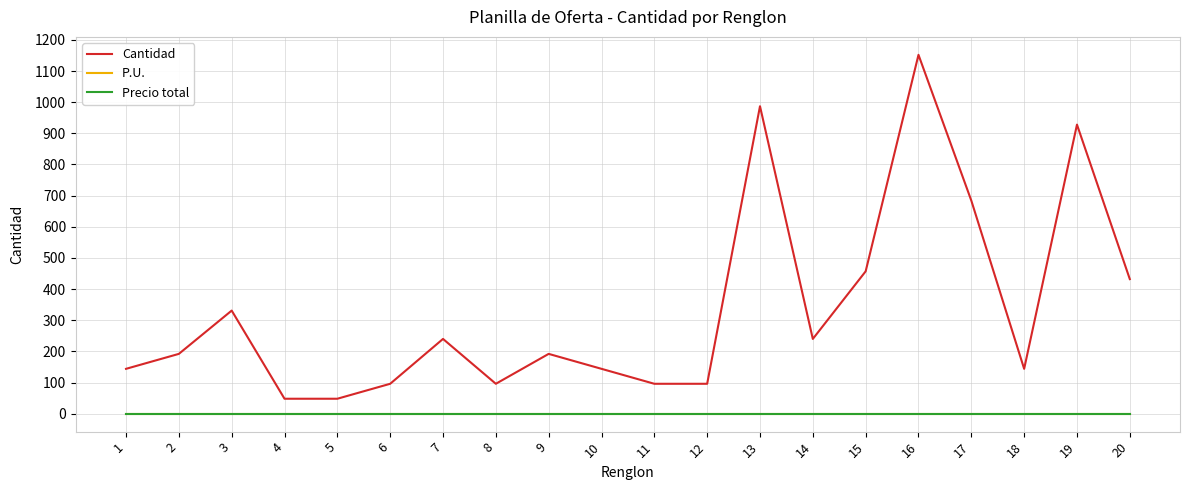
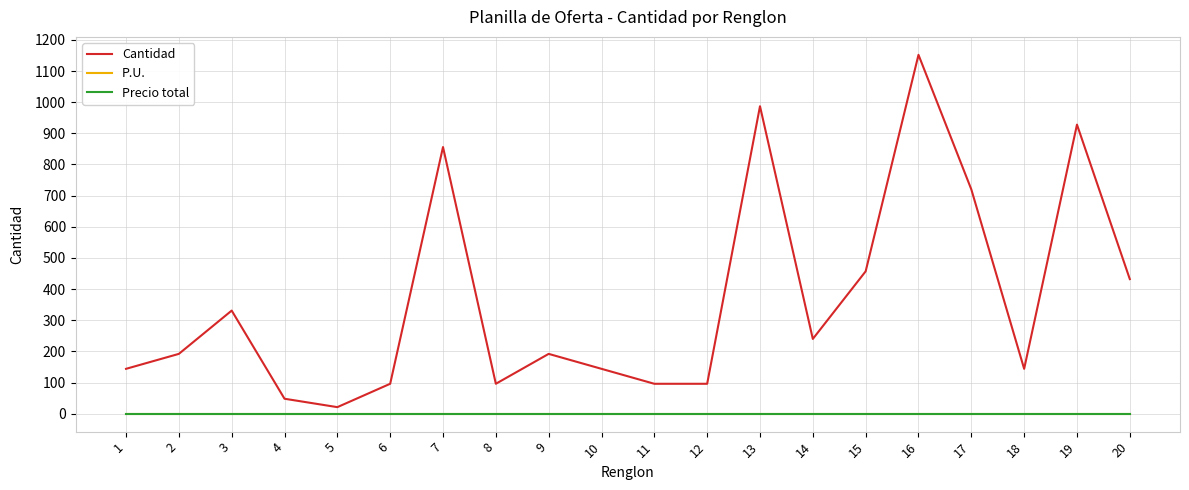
  {
    "Cantidad": {
      "1": 140,
      "2": 190,
      "3": 330,
      "4": 50,
-     "5": 50,
+     "5": 20,
      "6": 100,
-     "7": 240,
+     "7": 860,
      "8": 100,
      "9": 190,
      "10": 140,
      "11": 100,
      "12": 100,
      "13": 990,
      "14": 240,
      "15": 460,
      "16": 1150,
-     "17": 680,
+     "17": 720,
      "18": 140,
      "19": 930,
      "20": 430
    },
    "Precio total": {
      "1": 0,
      "2": 0,
      "3": 0,
      "4": 0,
      "5": 0,
      "6": 0,
      "7": 0,
      "8": 0,
      "9": 0,
      "10": 0,
      "11": 0,
      "12": 0,
      "13": 0,
      "14": 0,
      "15": 0,
      "16": 0,
      "17": 0,
      "18": 0,
      "19": 0,
      "20": 0
    }
  }
